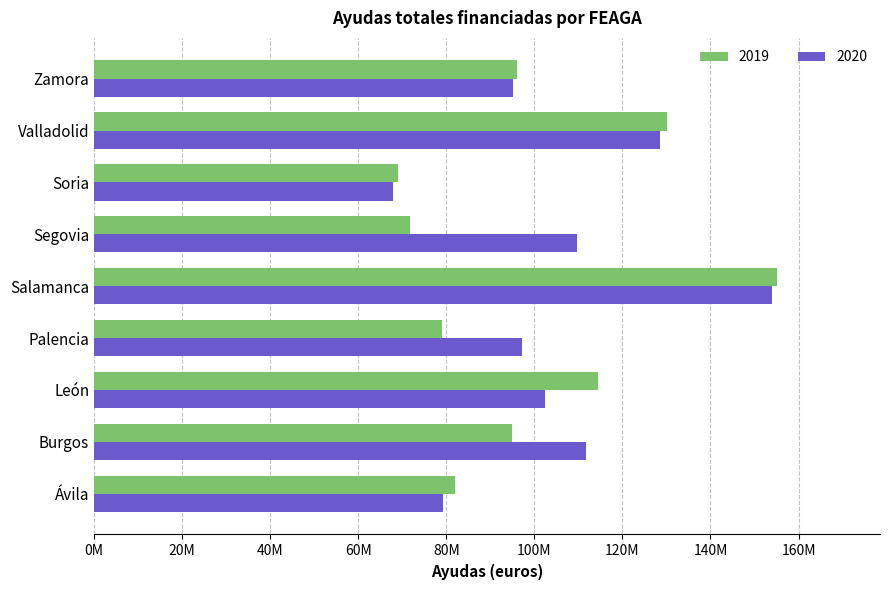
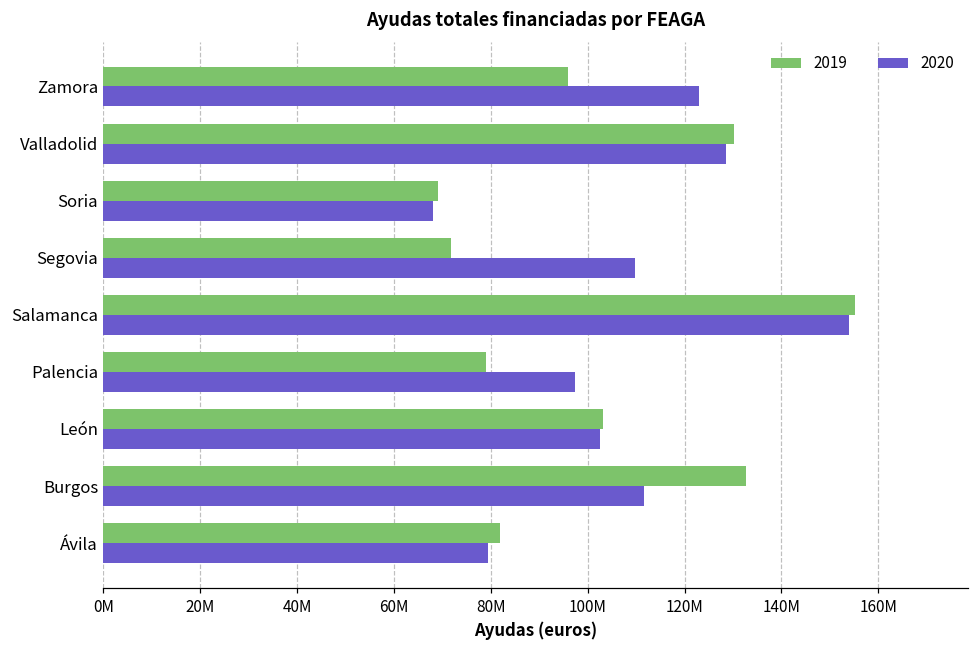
  {
    "2019": {
      "Zamora": 96000000,
      "Valladolid": 130000000,
      "Soria": 69000000,
      "Segovia": 72000000,
      "Salamanca": 155000000,
      "Palencia": 79000000,
-     "León": 114000000,
-     "Burgos": 95000000,
+     "León": 103000000,
+     "Burgos": 133000000,
      "Ávila": 82000000
    },
    "2020": {
-     "Zamora": 95000000,
+     "Zamora": 123000000,
      "Valladolid": 129000000,
      "Soria": 68000000,
      "Segovia": 110000000,
      "Salamanca": 154000000,
      "Palencia": 97000000,
      "León": 102000000,
      "Burgos": 112000000,
      "Ávila": 79000000
    }
  }
